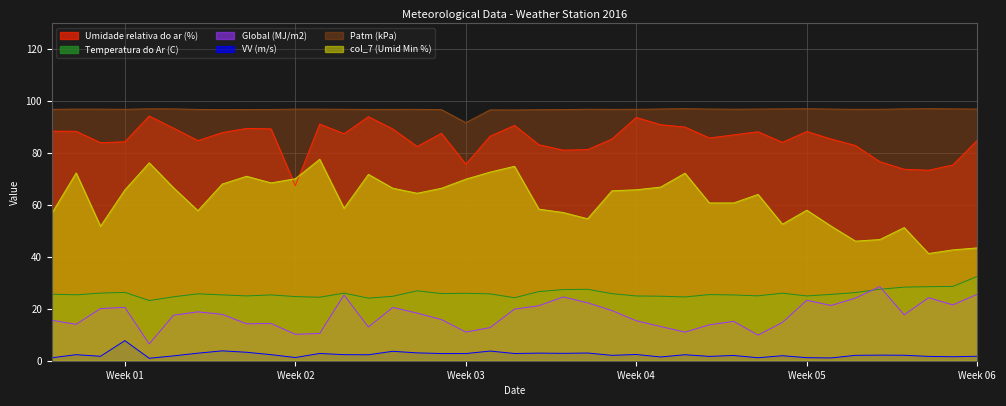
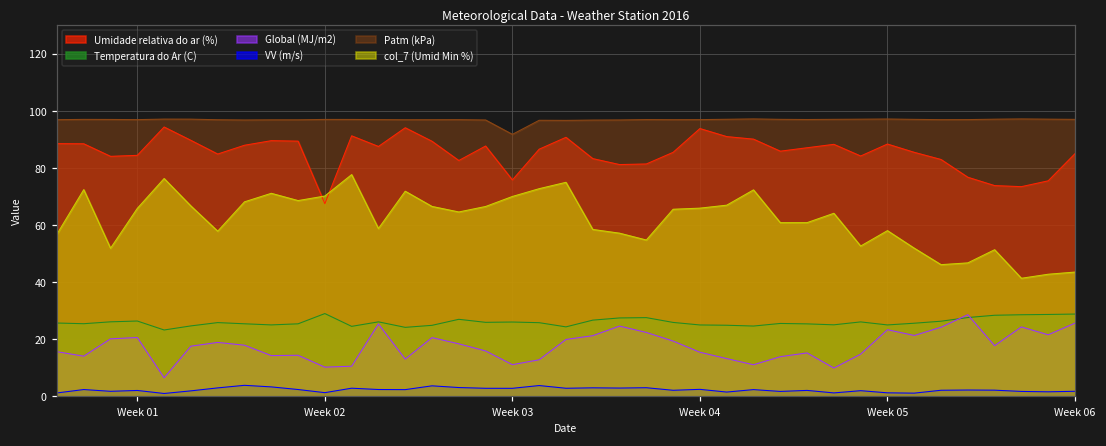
  {
    "Umidade relativa do ar (%)": {
      "Week 01": 84,
      "Week 02": 67,
      "Week 03": 76,
      "Week 04": 94,
      "Week 05": 88,
      "Week 06": 85
    },
    "Temperatura do Ar (C)": {
      "Week 01": 26,
-     "Week 02": 25,
+     "Week 02": 29,
      "Week 03": 26,
      "Week 04": 25,
      "Week 05": 25,
-     "Week 06": 32
+     "Week 06": 29
    },
    "Global (MJ/m2)": {
      "Week 01": 21,
      "Week 02": 10,
      "Week 03": 11,
      "Week 04": 15,
      "Week 05": 23,
      "Week 06": 26
    },
    "VV (m/s)": {
-     "Week 01": 8,
+     "Week 01": 2,
      "Week 02": 1,
      "Week 03": 3,
      "Week 04": 2,
      "Week 05": 1,
      "Week 06": 2
    },
    "Patm (kPa)": {
      "Week 01": 97,
      "Week 02": 97,
      "Week 03": 92,
      "Week 04": 97,
      "Week 05": 97,
      "Week 06": 97
    },
    "col_7 (Umid Min %)": {
      "Week 01": 66,
      "Week 02": 70,
      "Week 03": 70,
      "Week 04": 66,
      "Week 05": 58,
      "Week 06": 43
    }
  }
